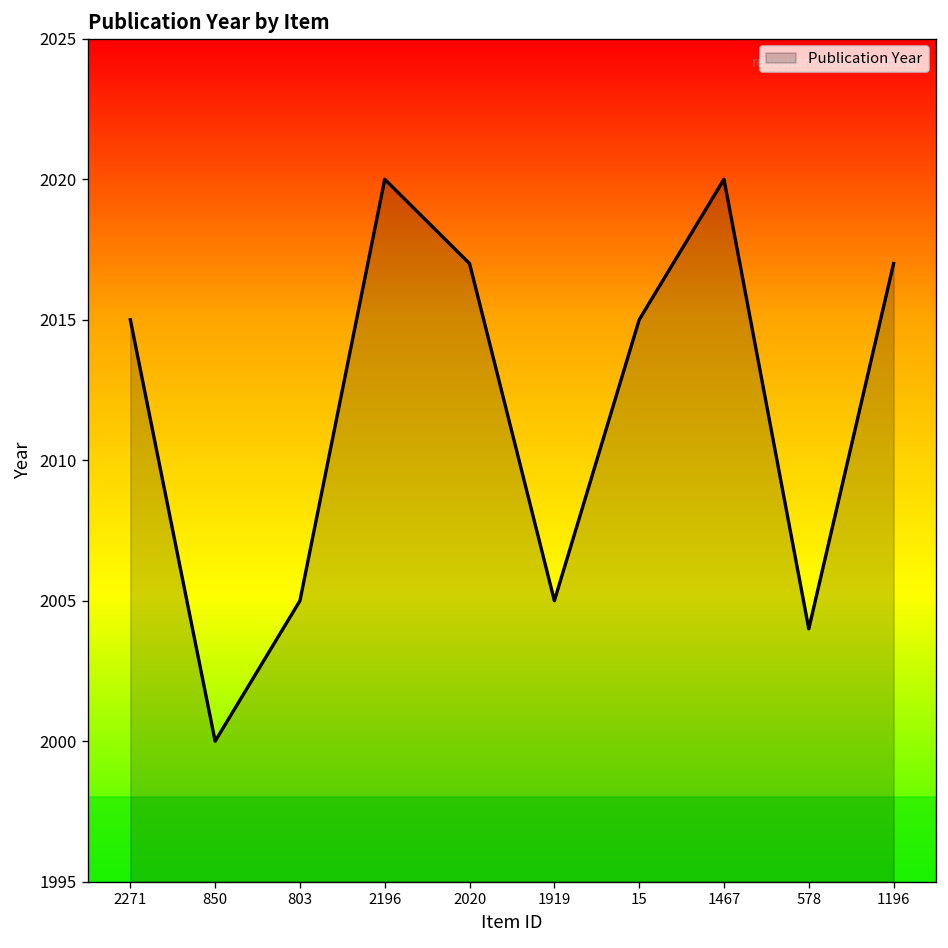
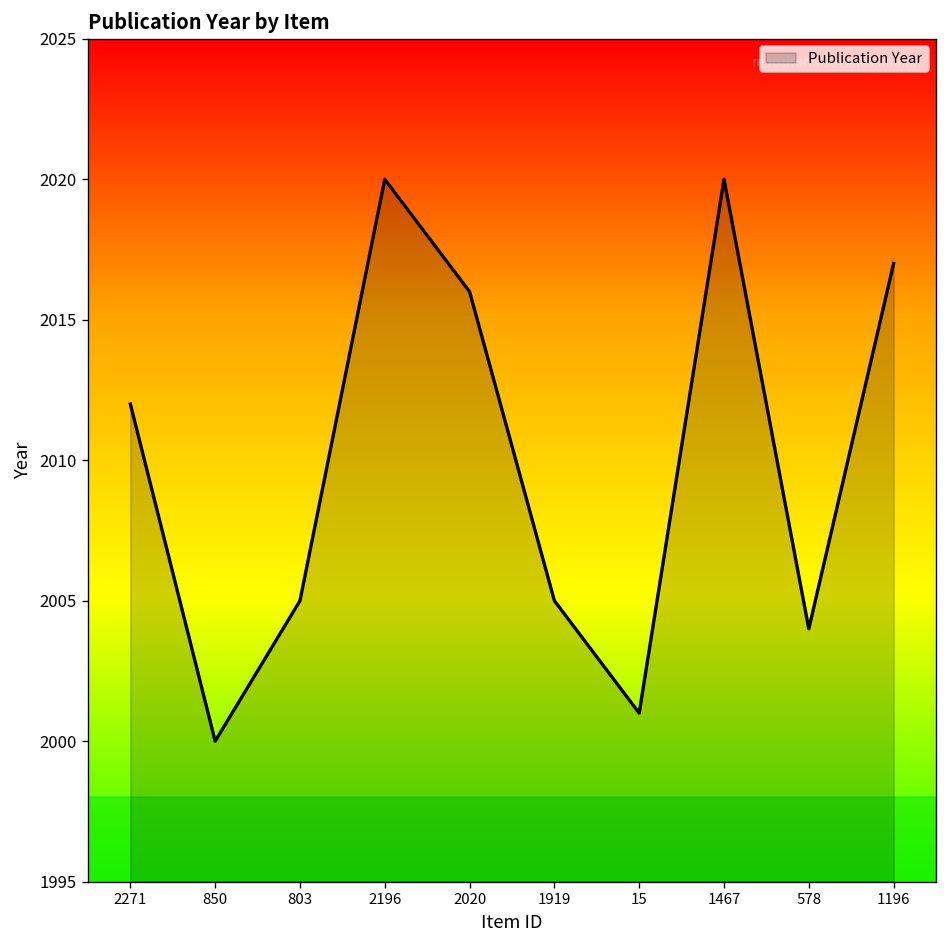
  {
-   "2271": 2015,
+   "2271": 2012,
    "850": 2000,
    "803": 2005,
    "2196": 2020,
-   "2020": 2017,
+   "2020": 2016,
    "1919": 2005,
-   "15": 2015,
+   "15": 2001,
    "1467": 2020,
    "578": 2004,
    "1196": 2017
  }
